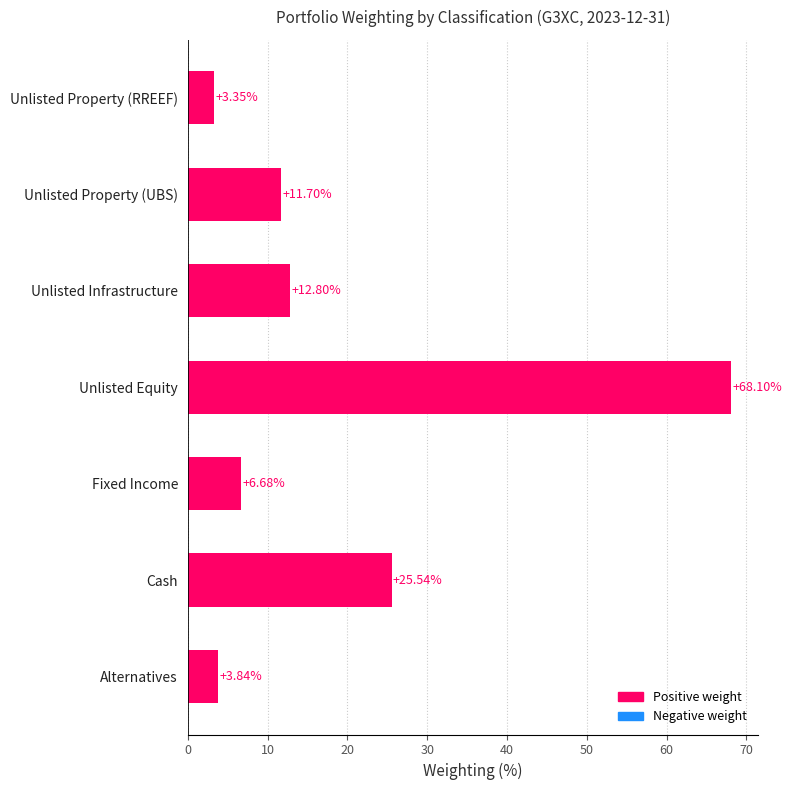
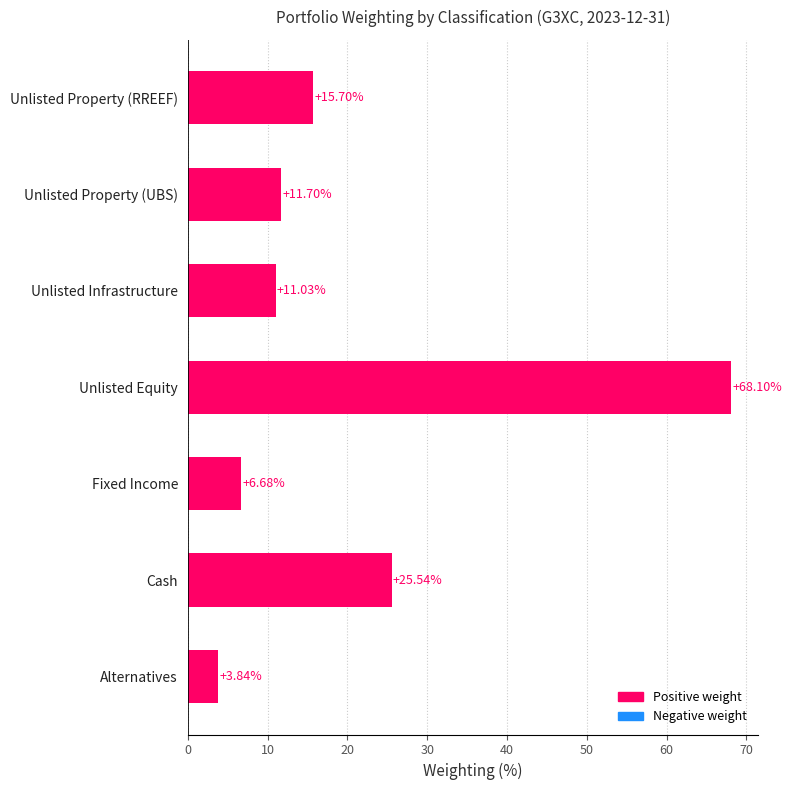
  {
-   "Unlisted Property (RREEF)": "+3.35%",
+   "Unlisted Property (RREEF)": "+15.70%",
    "Unlisted Property (UBS)": "+11.70%",
-   "Unlisted Infrastructure": "+12.80%",
+   "Unlisted Infrastructure": "+11.03%",
    "Unlisted Equity": "+68.10%",
    "Fixed Income": "+6.68%",
    "Cash": "+25.54%",
    "Alternatives": "+3.84%"
  }
